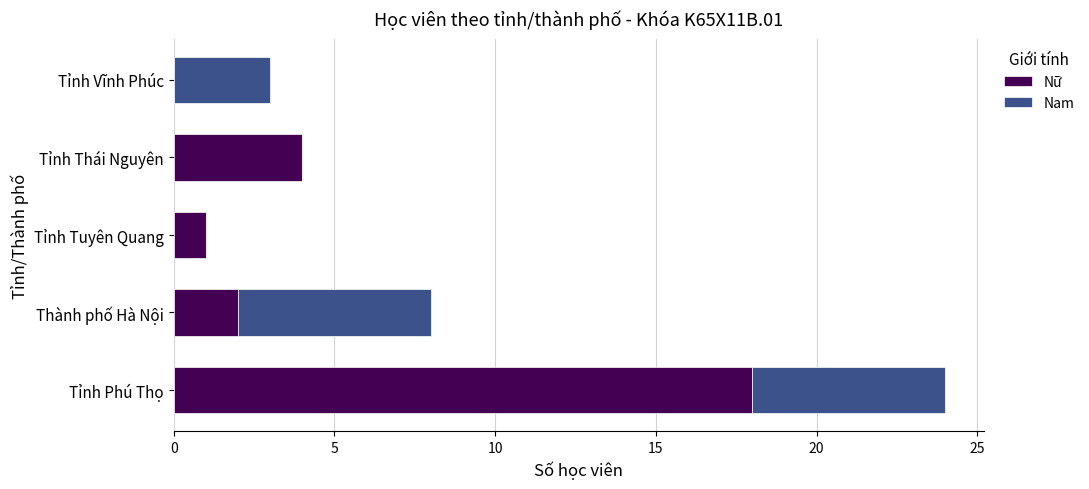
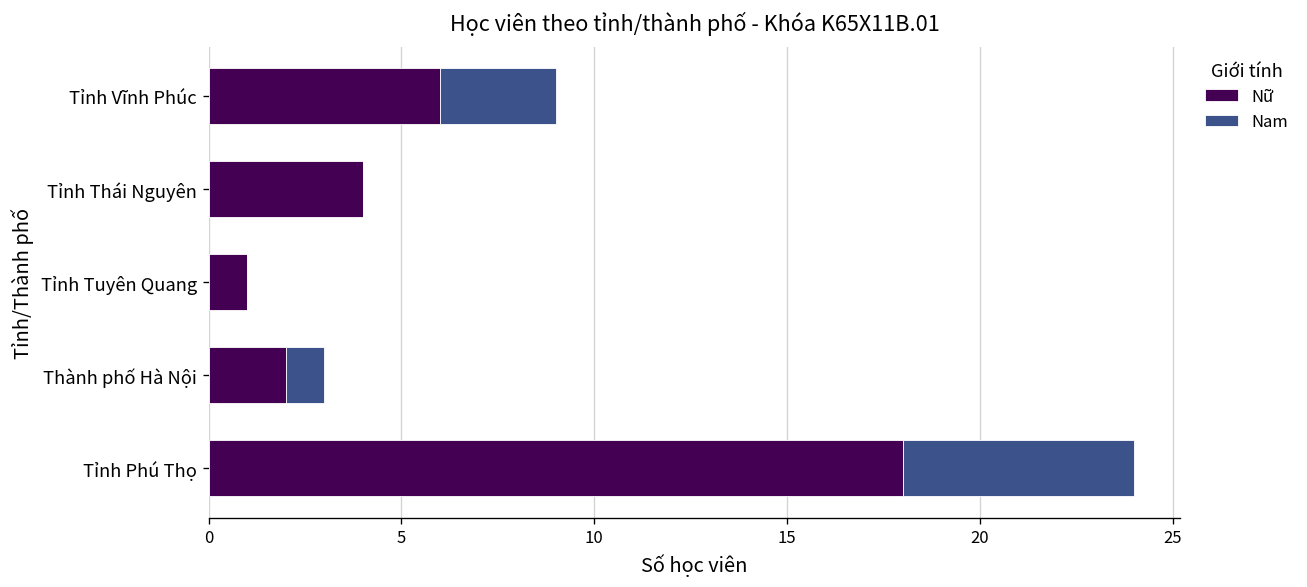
  {
    "Nữ": {
-     "Tỉnh Vĩnh Phúc": 0,
+     "Tỉnh Vĩnh Phúc": 6,
      "Tỉnh Thái Nguyên": 4,
      "Tỉnh Tuyên Quang": 1,
      "Thành phố Hà Nội": 2,
      "Tỉnh Phú Thọ": 18
    },
    "Nam": {
      "Tỉnh Vĩnh Phúc": 3,
      "Tỉnh Thái Nguyên": 0,
      "Tỉnh Tuyên Quang": 0,
-     "Thành phố Hà Nội": 6,
+     "Thành phố Hà Nội": 1,
      "Tỉnh Phú Thọ": 6
    }
  }
